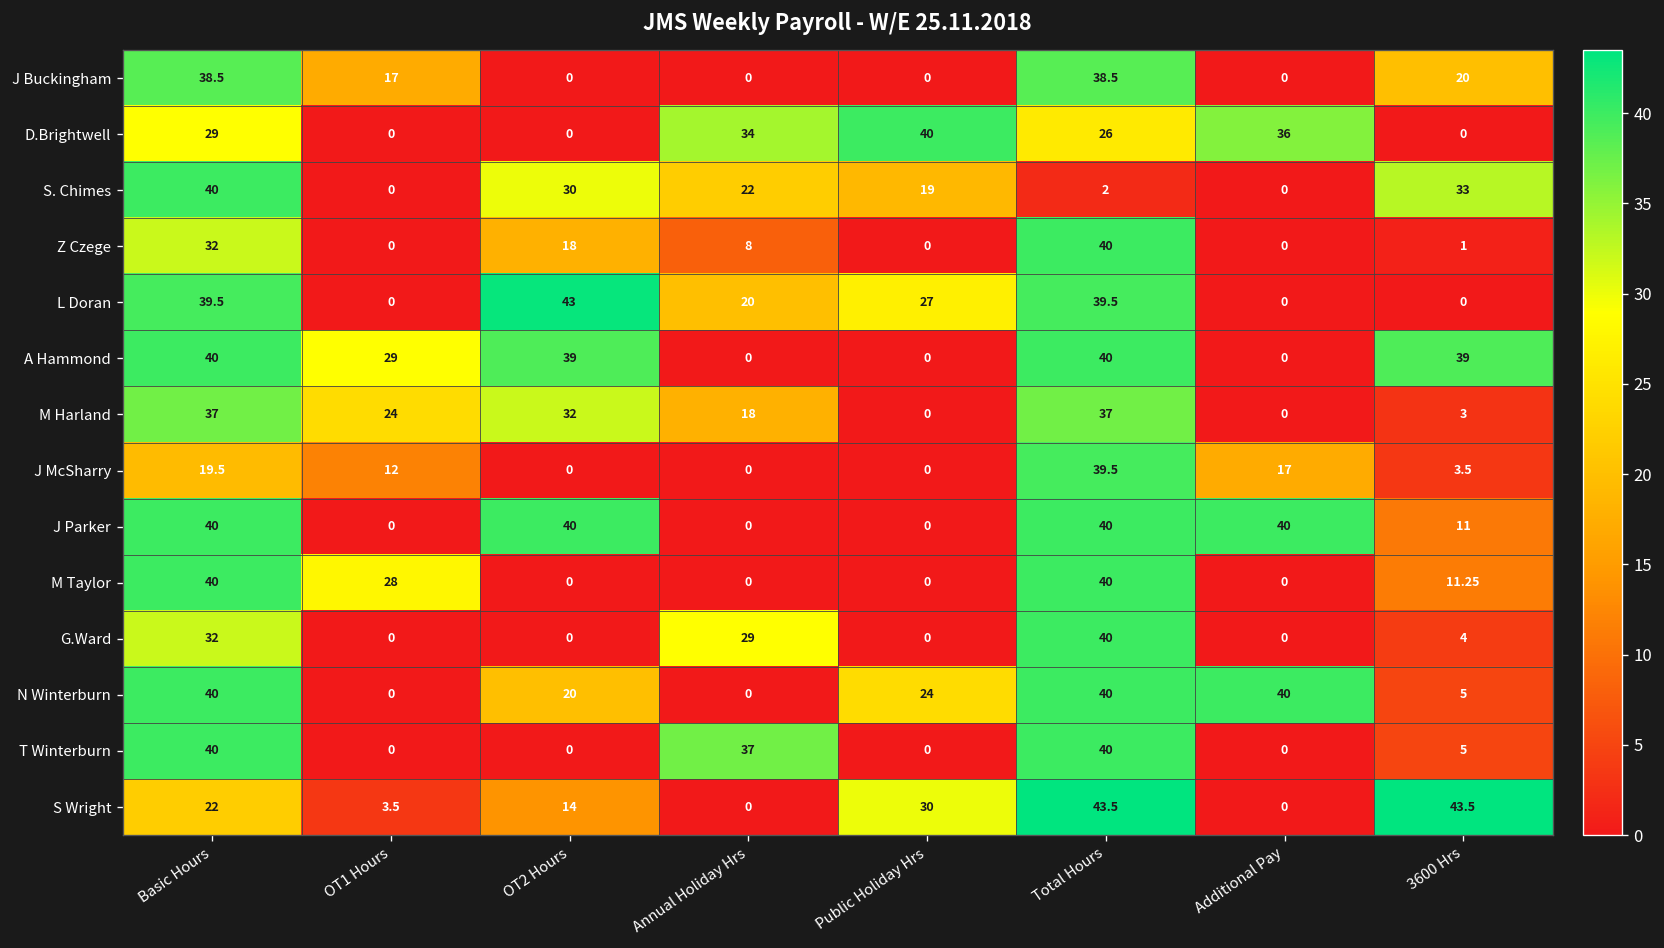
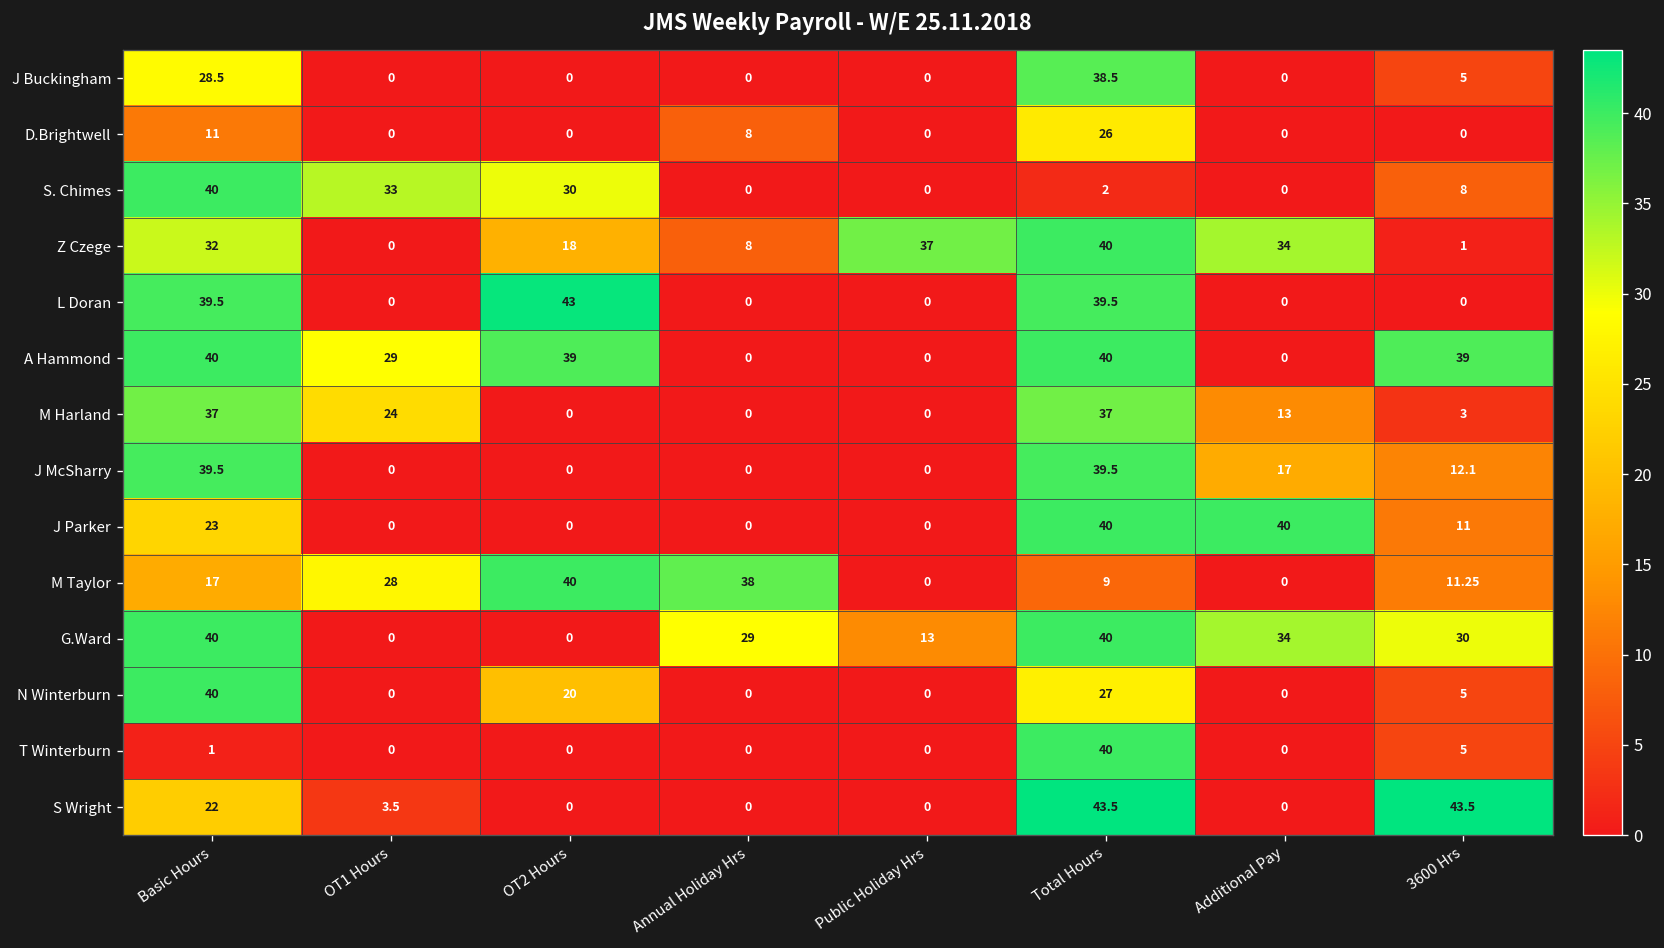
  {
    "J Buckingham": {
-     "Basic Hours": 38.5,
-     "OT1 Hours": 17,
+     "Basic Hours": 28.5,
+     "OT1 Hours": 0,
      "OT2 Hours": 0,
      "Annual Holiday Hrs": 0,
      "Public Holiday Hrs": 0,
      "Total Hours": 38.5,
      "Additional Pay": 0,
-     "3600 Hrs": 20
+     "3600 Hrs": 5
    },
    "D.Brightwell": {
-     "Basic Hours": 29,
+     "Basic Hours": 11,
      "OT1 Hours": 0,
      "OT2 Hours": 0,
-     "Annual Holiday Hrs": 34,
-     "Public Holiday Hrs": 40,
+     "Annual Holiday Hrs": 8,
+     "Public Holiday Hrs": 0,
      "Total Hours": 26,
-     "Additional Pay": 36,
+     "Additional Pay": 0,
      "3600 Hrs": 0
    },
    "S. Chimes": {
      "Basic Hours": 40,
-     "OT1 Hours": 0,
+     "OT1 Hours": 33,
      "OT2 Hours": 30,
-     "Annual Holiday Hrs": 22,
-     "Public Holiday Hrs": 19,
+     "Annual Holiday Hrs": 0,
+     "Public Holiday Hrs": 0,
      "Total Hours": 2,
      "Additional Pay": 0,
-     "3600 Hrs": 33
+     "3600 Hrs": 8
    },
    "Z Czege": {
      "Basic Hours": 32,
      "OT1 Hours": 0,
      "OT2 Hours": 18,
      "Annual Holiday Hrs": 8,
-     "Public Holiday Hrs": 0,
+     "Public Holiday Hrs": 37,
      "Total Hours": 40,
-     "Additional Pay": 0,
+     "Additional Pay": 34,
      "3600 Hrs": 1
    },
    "L Doran": {
      "Basic Hours": 39.5,
      "OT1 Hours": 0,
      "OT2 Hours": 43,
-     "Annual Holiday Hrs": 20,
-     "Public Holiday Hrs": 27,
+     "Annual Holiday Hrs": 0,
+     "Public Holiday Hrs": 0,
      "Total Hours": 39.5,
      "Additional Pay": 0,
      "3600 Hrs": 0
    },
    "A Hammond": {
      "Basic Hours": 40,
      "OT1 Hours": 29,
      "OT2 Hours": 39,
      "Annual Holiday Hrs": 0,
      "Public Holiday Hrs": 0,
      "Total Hours": 40,
      "Additional Pay": 0,
      "3600 Hrs": 39
    },
    "M Harland": {
      "Basic Hours": 37,
      "OT1 Hours": 24,
-     "OT2 Hours": 32,
-     "Annual Holiday Hrs": 18,
+     "OT2 Hours": 0,
+     "Annual Holiday Hrs": 0,
      "Public Holiday Hrs": 0,
      "Total Hours": 37,
-     "Additional Pay": 0,
+     "Additional Pay": 13,
      "3600 Hrs": 3
    },
    "J McSharry": {
-     "Basic Hours": 19.5,
-     "OT1 Hours": 12,
+     "Basic Hours": 39.5,
+     "OT1 Hours": 0,
      "OT2 Hours": 0,
      "Annual Holiday Hrs": 0,
      "Public Holiday Hrs": 0,
      "Total Hours": 39.5,
      "Additional Pay": 17,
-     "3600 Hrs": 3.5
+     "3600 Hrs": 12.1
    },
    "J Parker": {
-     "Basic Hours": 40,
+     "Basic Hours": 23,
      "OT1 Hours": 0,
-     "OT2 Hours": 40,
+     "OT2 Hours": 0,
      "Annual Holiday Hrs": 0,
      "Public Holiday Hrs": 0,
      "Total Hours": 40,
      "Additional Pay": 40,
      "3600 Hrs": 11
    },
    "M Taylor": {
-     "Basic Hours": 40,
+     "Basic Hours": 17,
      "OT1 Hours": 28,
-     "OT2 Hours": 0,
-     "Annual Holiday Hrs": 0,
+     "OT2 Hours": 40,
+     "Annual Holiday Hrs": 38,
      "Public Holiday Hrs": 0,
-     "Total Hours": 40,
+     "Total Hours": 9,
      "Additional Pay": 0,
      "3600 Hrs": 11.25
    },
    "G.Ward": {
-     "Basic Hours": 32,
+     "Basic Hours": 40,
      "OT1 Hours": 0,
      "OT2 Hours": 0,
      "Annual Holiday Hrs": 29,
-     "Public Holiday Hrs": 0,
+     "Public Holiday Hrs": 13,
      "Total Hours": 40,
-     "Additional Pay": 0,
-     "3600 Hrs": 4
+     "Additional Pay": 34,
+     "3600 Hrs": 30
    },
    "N Winterburn": {
      "Basic Hours": 40,
      "OT1 Hours": 0,
      "OT2 Hours": 20,
      "Annual Holiday Hrs": 0,
-     "Public Holiday Hrs": 24,
-     "Total Hours": 40,
-     "Additional Pay": 40,
+     "Public Holiday Hrs": 0,
+     "Total Hours": 27,
+     "Additional Pay": 0,
      "3600 Hrs": 5
    },
    "T Winterburn": {
-     "Basic Hours": 40,
+     "Basic Hours": 1,
      "OT1 Hours": 0,
      "OT2 Hours": 0,
-     "Annual Holiday Hrs": 37,
+     "Annual Holiday Hrs": 0,
      "Public Holiday Hrs": 0,
      "Total Hours": 40,
      "Additional Pay": 0,
      "3600 Hrs": 5
    },
    "S Wright": {
      "Basic Hours": 22,
      "OT1 Hours": 3.5,
-     "OT2 Hours": 14,
+     "OT2 Hours": 0,
      "Annual Holiday Hrs": 0,
-     "Public Holiday Hrs": 30,
+     "Public Holiday Hrs": 0,
      "Total Hours": 43.5,
      "Additional Pay": 0,
      "3600 Hrs": 43.5
    }
  }
